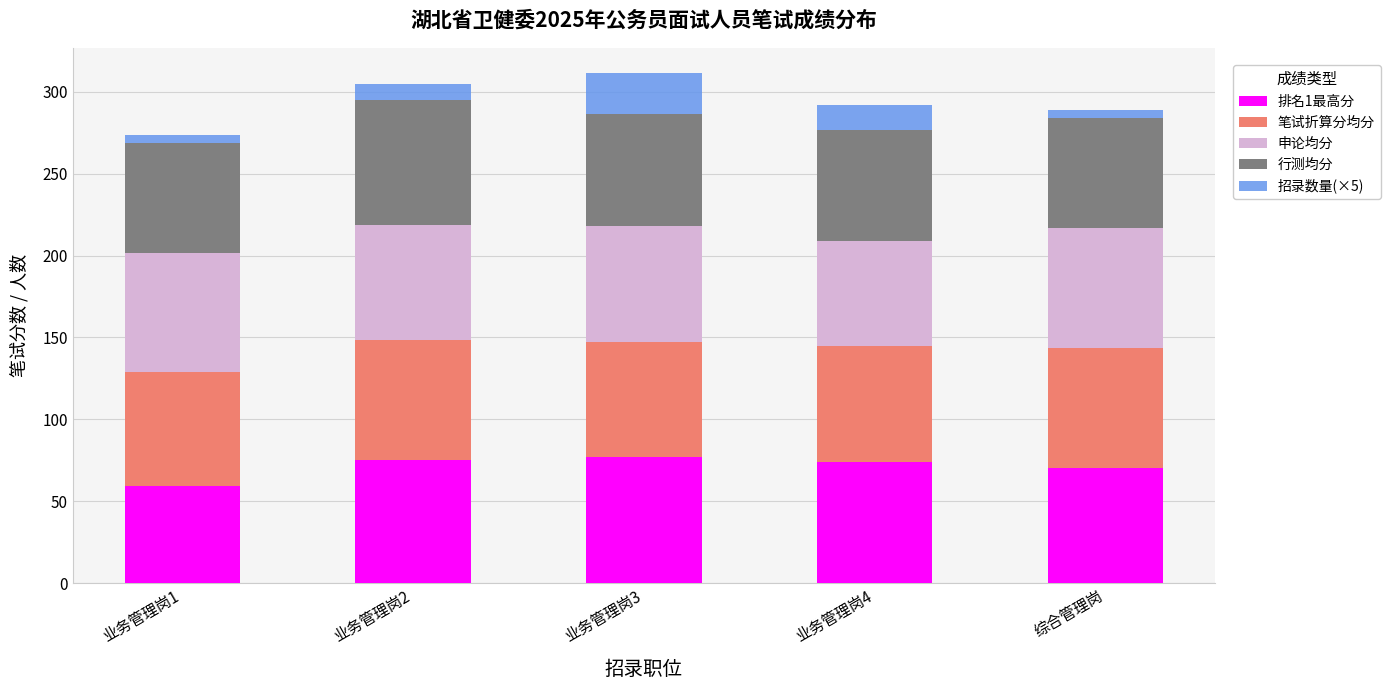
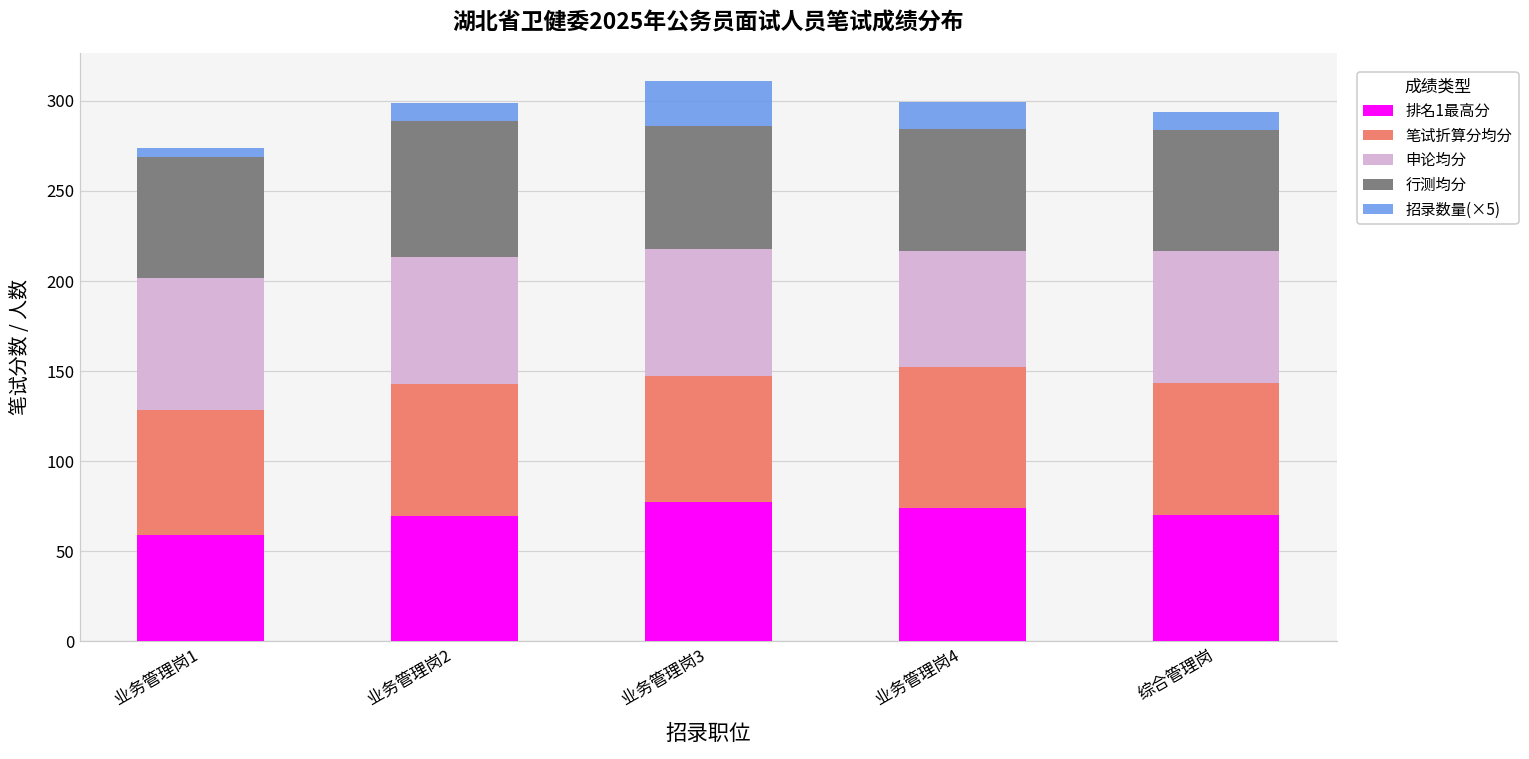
  {
    "排名1最高分": {
      "业务管理岗1": 59,
-     "业务管理岗2": 75,
+     "业务管理岗2": 70,
      "业务管理岗3": 77,
      "业务管理岗4": 74,
      "综合管理岗": 70
    },
    "笔试折算分均分": {
      "业务管理岗1": 70,
      "业务管理岗2": 73,
      "业务管理岗3": 70,
-     "业务管理岗4": 70,
+     "业务管理岗4": 78,
      "综合管理岗": 73
    },
    "申论均分": {
      "业务管理岗1": 73,
      "业务管理岗2": 70,
      "业务管理岗3": 71,
      "业务管理岗4": 64,
      "综合管理岗": 73
    },
    "行测均分": {
      "业务管理岗1": 67,
      "业务管理岗2": 76,
      "业务管理岗3": 68,
      "业务管理岗4": 68,
      "综合管理岗": 67
    },
    "招录数量(×5)": {
      "业务管理岗1": 5,
      "业务管理岗2": 10,
      "业务管理岗3": 25,
      "业务管理岗4": 15,
-     "综合管理岗": 5
+     "综合管理岗": 10
    }
  }
